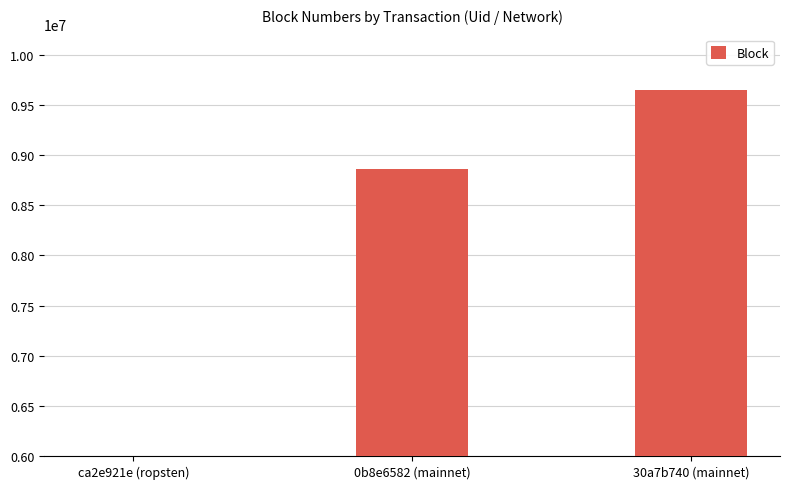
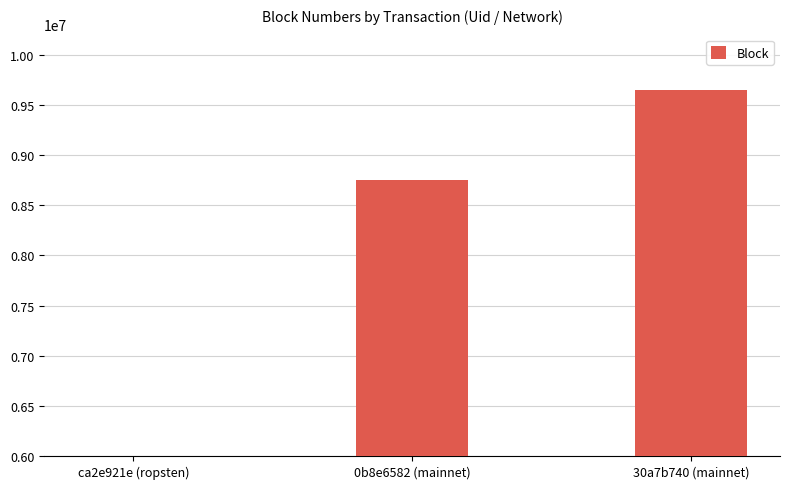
  {
-   "0b8e6582 (mainnet)": 8870000,
+   "0b8e6582 (mainnet)": 8750000,
    "30a7b740 (mainnet)": 9650000
  }
